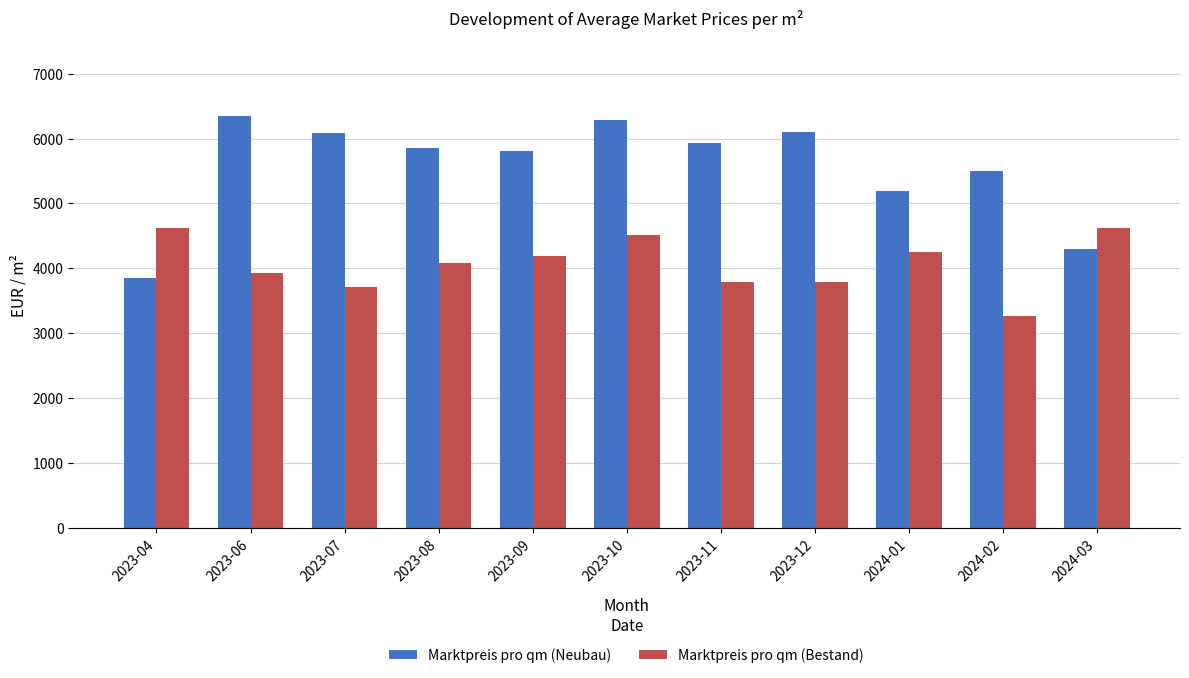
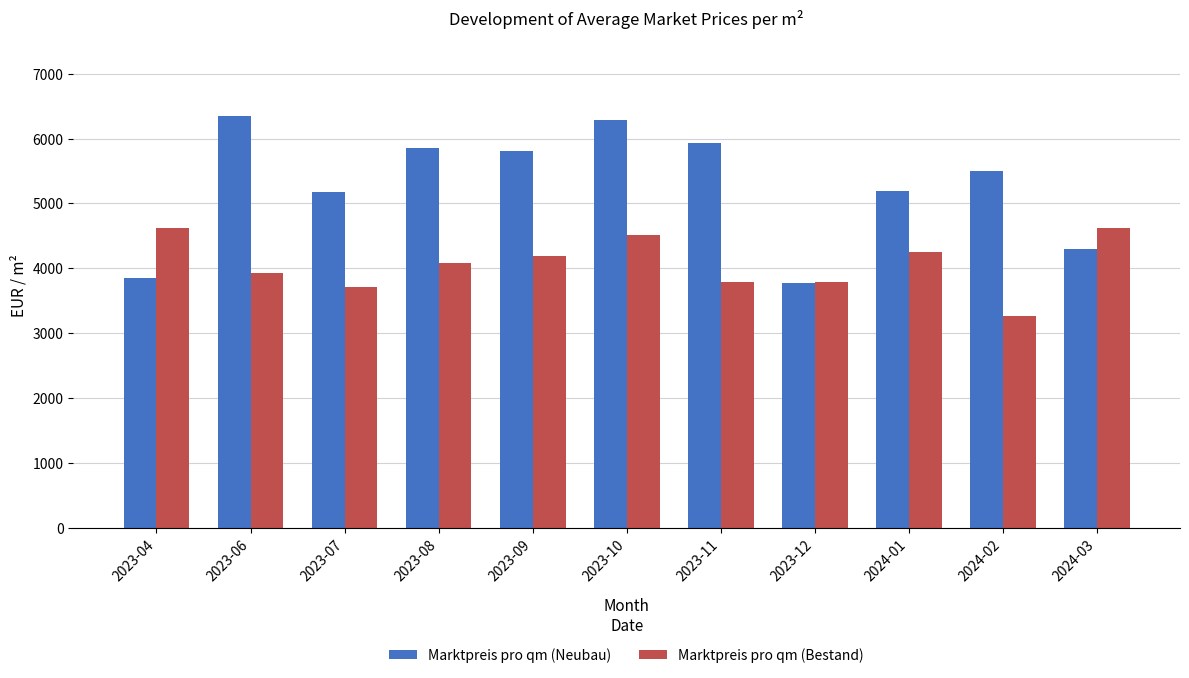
  {
    "Marktpreis pro qm (Neubau)": {
      "2023-04": 3900,
      "2023-06": 6400,
-     "2023-07": 6100,
+     "2023-07": 5200,
      "2023-08": 5900,
      "2023-09": 5800,
      "2023-10": 6300,
      "2023-11": 5900,
-     "2023-12": 6100,
+     "2023-12": 3800,
      "2024-01": 5200,
      "2024-02": 5500,
      "2024-03": 4300
    },
    "Marktpreis pro qm (Bestand)": {
      "2023-04": 4600,
      "2023-06": 3900,
      "2023-07": 3700,
      "2023-08": 4100,
      "2023-09": 4200,
      "2023-10": 4500,
      "2023-11": 3800,
      "2023-12": 3800,
      "2024-01": 4300,
      "2024-02": 3300,
      "2024-03": 4600
    }
  }
